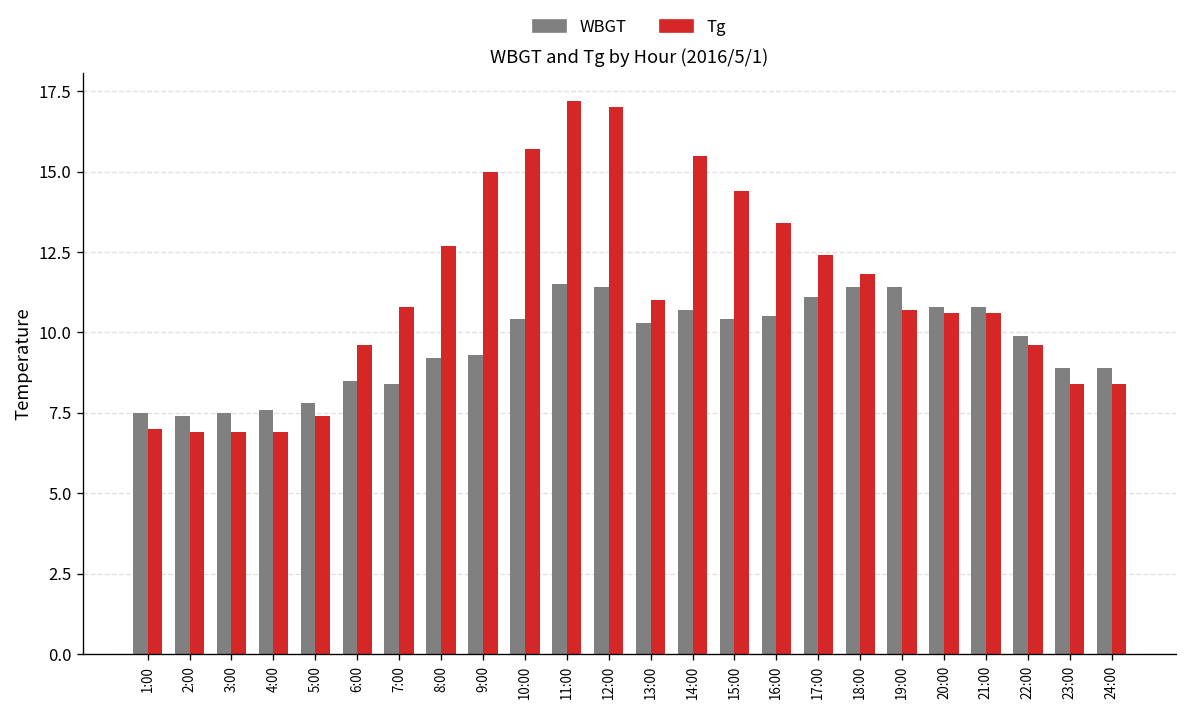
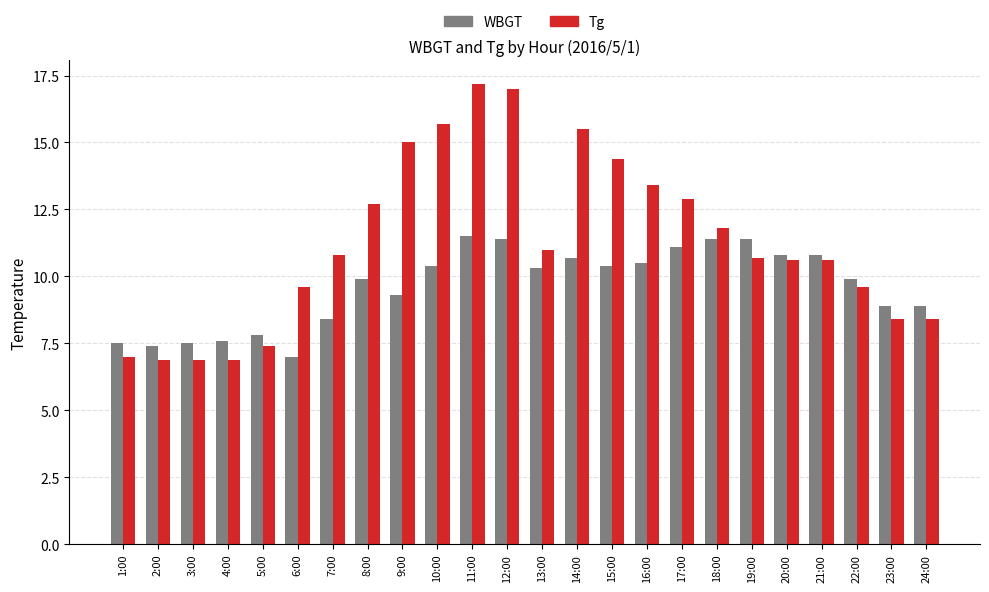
  {
    "WBGT": {
      "1:00": 7.5,
      "2:00": 7.4,
      "3:00": 7.5,
      "4:00": 7.6,
      "5:00": 7.8,
-     "6:00": 8.5,
+     "6:00": 7.0,
      "7:00": 8.4,
-     "8:00": 9.2,
+     "8:00": 9.9,
      "9:00": 9.3,
      "10:00": 10.4,
      "11:00": 11.5,
      "12:00": 11.4,
      "13:00": 10.3,
      "14:00": 10.7,
      "15:00": 10.4,
      "16:00": 10.5,
      "17:00": 11.1,
      "18:00": 11.4,
      "19:00": 11.4,
      "20:00": 10.8,
      "21:00": 10.8,
      "22:00": 9.9,
      "23:00": 8.9,
      "24:00": 8.9
    },
    "Tg": {
      "1:00": 7.0,
      "2:00": 6.9,
      "3:00": 6.9,
      "4:00": 6.9,
      "5:00": 7.4,
      "6:00": 9.6,
      "7:00": 10.8,
      "8:00": 12.7,
      "9:00": 15.0,
      "10:00": 15.7,
      "11:00": 17.2,
      "12:00": 17.0,
      "13:00": 11.0,
      "14:00": 15.5,
      "15:00": 14.4,
      "16:00": 13.4,
-     "17:00": 12.4,
+     "17:00": 12.9,
      "18:00": 11.8,
      "19:00": 10.7,
      "20:00": 10.6,
      "21:00": 10.6,
      "22:00": 9.6,
      "23:00": 8.4,
      "24:00": 8.4
    }
  }
